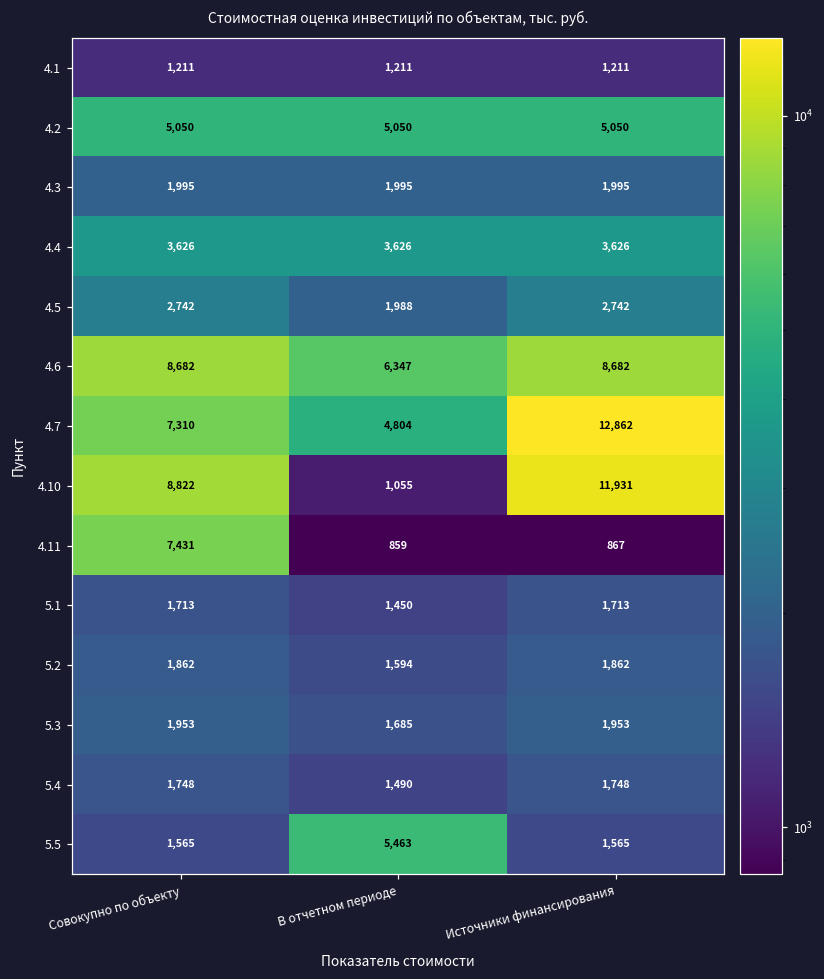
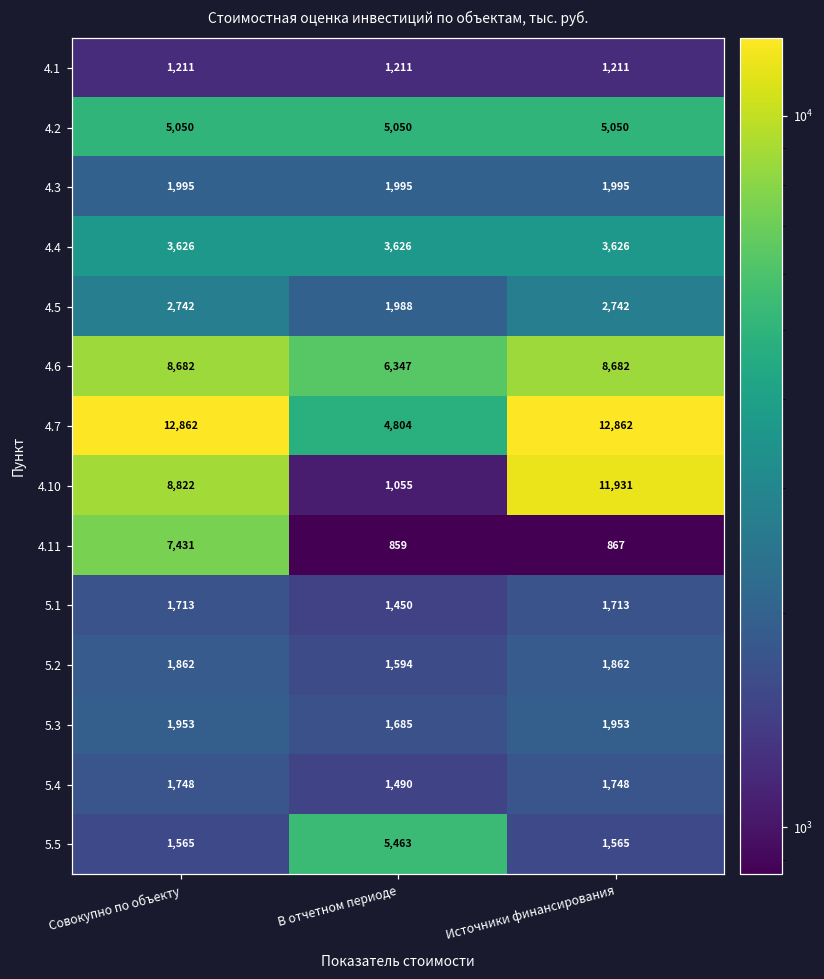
  {
    "4.1": {
      "Совокупно по объекту": "1,211",
      "В отчетном периоде": "1,211",
      "Источники финансирования": "1,211"
    },
    "4.2": {
      "Совокупно по объекту": "5,050",
      "В отчетном периоде": "5,050",
      "Источники финансирования": "5,050"
    },
    "4.3": {
      "Совокупно по объекту": "1,995",
      "В отчетном периоде": "1,995",
      "Источники финансирования": "1,995"
    },
    "4.4": {
      "Совокупно по объекту": "3,626",
      "В отчетном периоде": "3,626",
      "Источники финансирования": "3,626"
    },
    "4.5": {
      "Совокупно по объекту": "2,742",
      "В отчетном периоде": "1,988",
      "Источники финансирования": "2,742"
    },
    "4.6": {
      "Совокупно по объекту": "8,682",
      "В отчетном периоде": "6,347",
      "Источники финансирования": "8,682"
    },
    "4.7": {
-     "Совокупно по объекту": "7,310",
+     "Совокупно по объекту": "12,862",
      "В отчетном периоде": "4,804",
      "Источники финансирования": "12,862"
    },
    "4.10": {
      "Совокупно по объекту": "8,822",
      "В отчетном периоде": "1,055",
      "Источники финансирования": "11,931"
    },
    "4.11": {
      "Совокупно по объекту": "7,431",
      "В отчетном периоде": "859",
      "Источники финансирования": "867"
    },
    "5.1": {
      "Совокупно по объекту": "1,713",
      "В отчетном периоде": "1,450",
      "Источники финансирования": "1,713"
    },
    "5.2": {
      "Совокупно по объекту": "1,862",
      "В отчетном периоде": "1,594",
      "Источники финансирования": "1,862"
    },
    "5.3": {
      "Совокупно по объекту": "1,953",
      "В отчетном периоде": "1,685",
      "Источники финансирования": "1,953"
    },
    "5.4": {
      "Совокупно по объекту": "1,748",
      "В отчетном периоде": "1,490",
      "Источники финансирования": "1,748"
    },
    "5.5": {
      "Совокупно по объекту": "1,565",
      "В отчетном периоде": "5,463",
      "Источники финансирования": "1,565"
    }
  }
